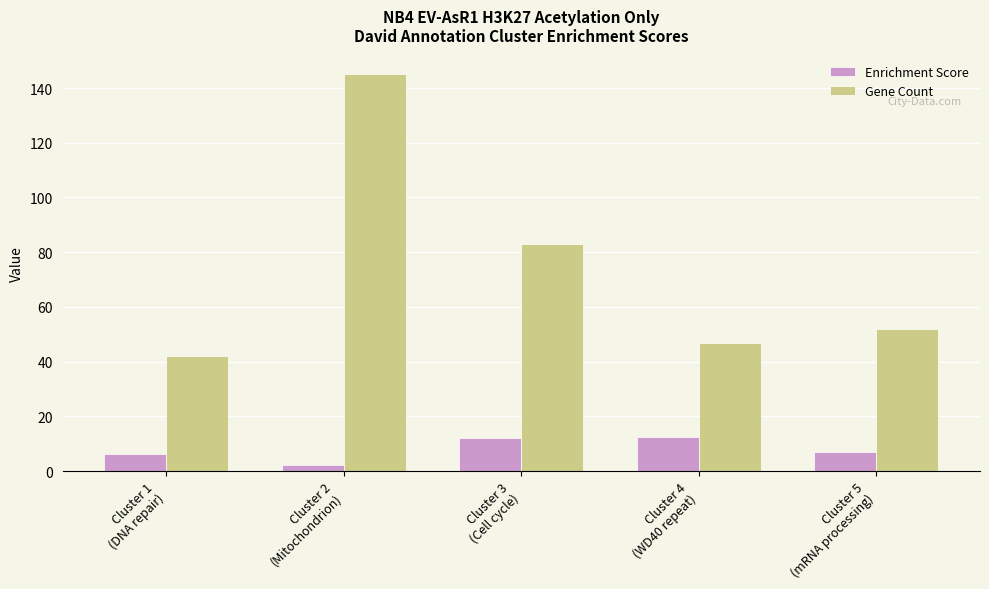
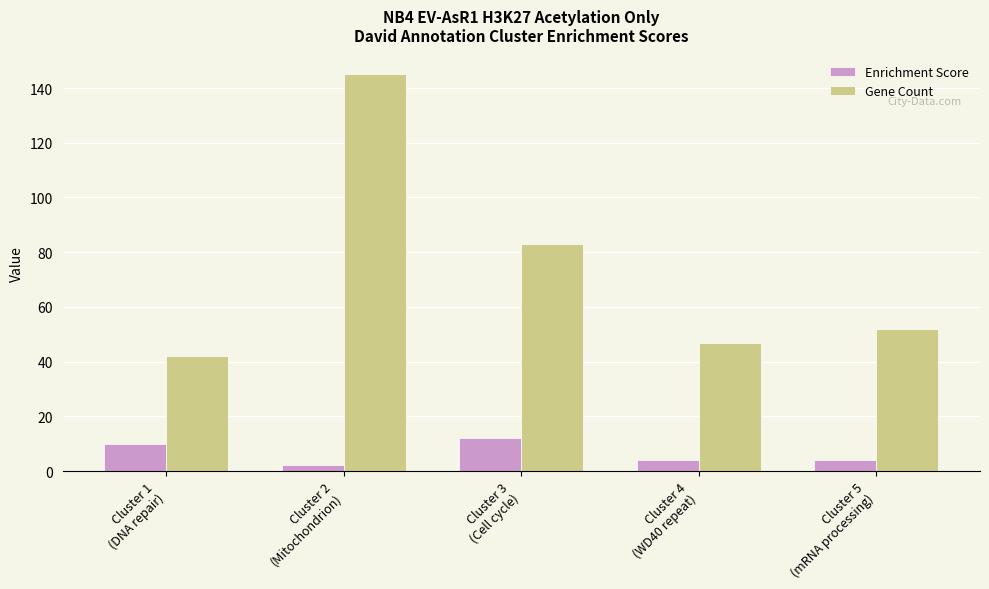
  {
    "Enrichment Score": {
-     "Cluster 1 (DNA repair)": 6,
+     "Cluster 1 (DNA repair)": 10,
      "Cluster 2 (Mitochondrion)": 2,
      "Cluster 3 (Cell cycle)": 12,
-     "Cluster 4 (WD40 repeat)": 13,
-     "Cluster 5 (mRNA processing)": 7
+     "Cluster 4 (WD40 repeat)": 4,
+     "Cluster 5 (mRNA processing)": 4
    },
    "Gene Count": {
      "Cluster 1 (DNA repair)": 42,
      "Cluster 2 (Mitochondrion)": 145,
      "Cluster 3 (Cell cycle)": 83,
      "Cluster 4 (WD40 repeat)": 47,
      "Cluster 5 (mRNA processing)": 52
    }
  }
